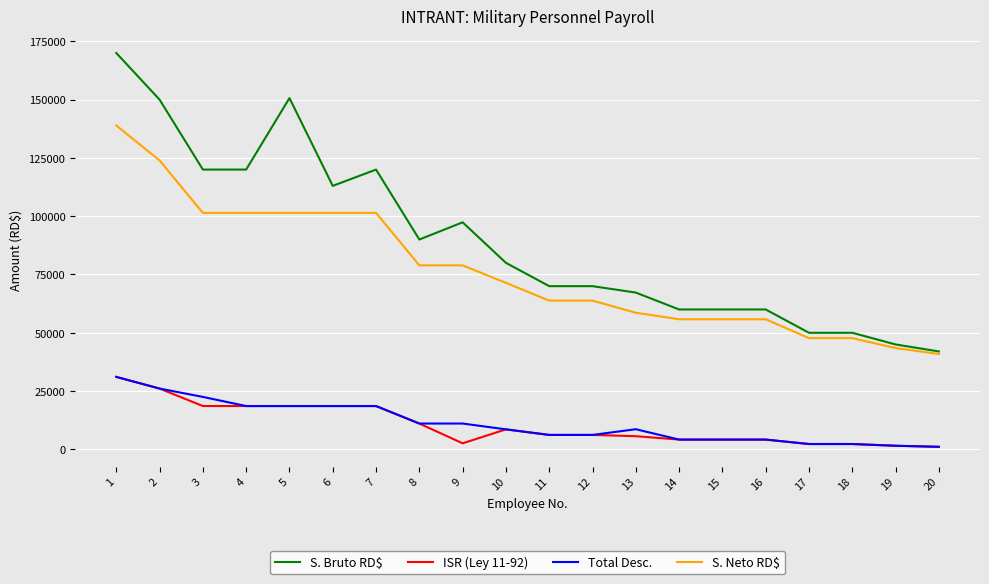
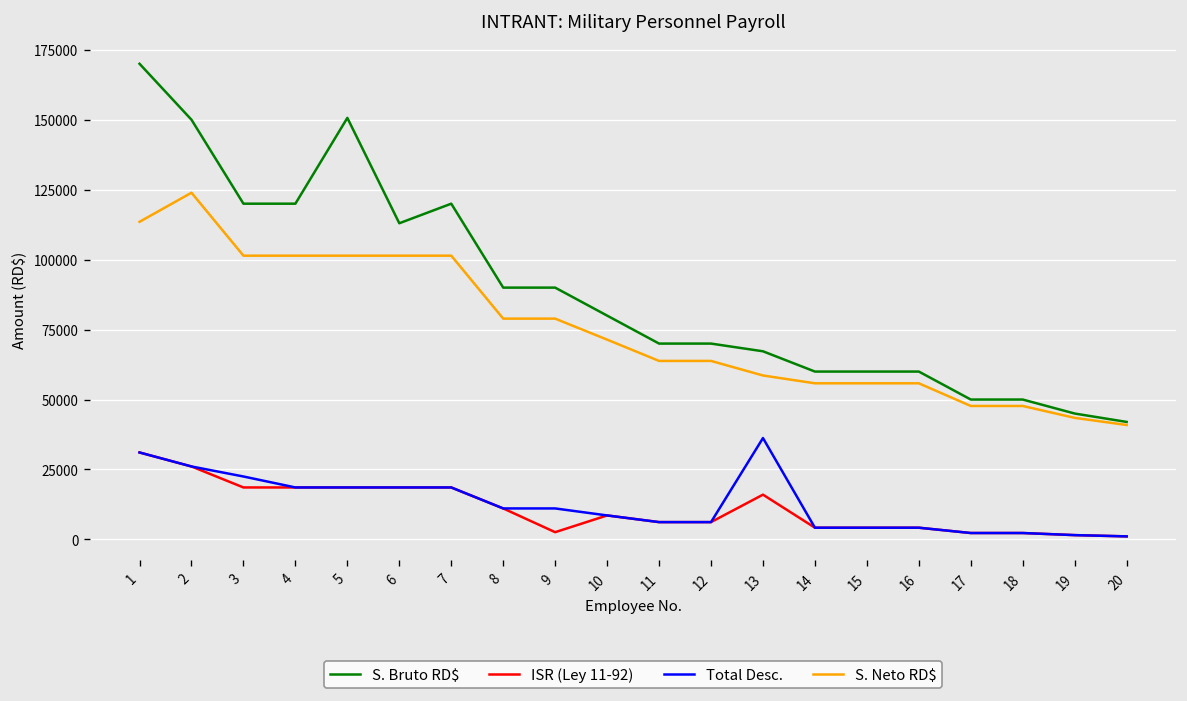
  {
    "S. Bruto RD$": {
      "1": 170000,
      "2": 150000,
      "3": 120000,
      "4": 120000,
      "5": 151000,
      "6": 113000,
      "7": 120000,
      "8": 90000,
-     "9": 97000,
+     "9": 90000,
      "10": 80000,
      "11": 70000,
      "12": 70000,
      "13": 67000,
      "14": 60000,
      "15": 60000,
      "16": 60000,
      "17": 50000,
      "18": 50000,
      "19": 45000
    },
    "ISR (Ley 11-92)": {
      "3": 19000,
      "9": 3000,
-     "13": 6000
+     "13": 16000
    },
    "Total Desc.": {
      "3": 22000,
      "9": 11000,
-     "13": 9000
+     "13": 36000
    },
    "S. Neto RD$": {
-     "1": 139000,
+     "1": 114000,
      "2": 124000,
      "3": 101000,
      "4": 101000,
      "5": 101000,
      "6": 101000,
      "7": 101000,
      "8": 79000,
      "9": 79000,
      "10": 71000,
      "11": 64000,
      "12": 64000,
      "13": 59000,
      "14": 56000,
      "15": 56000,
      "16": 56000,
      "17": 48000,
      "18": 48000,
      "19": 43000
    }
  }
